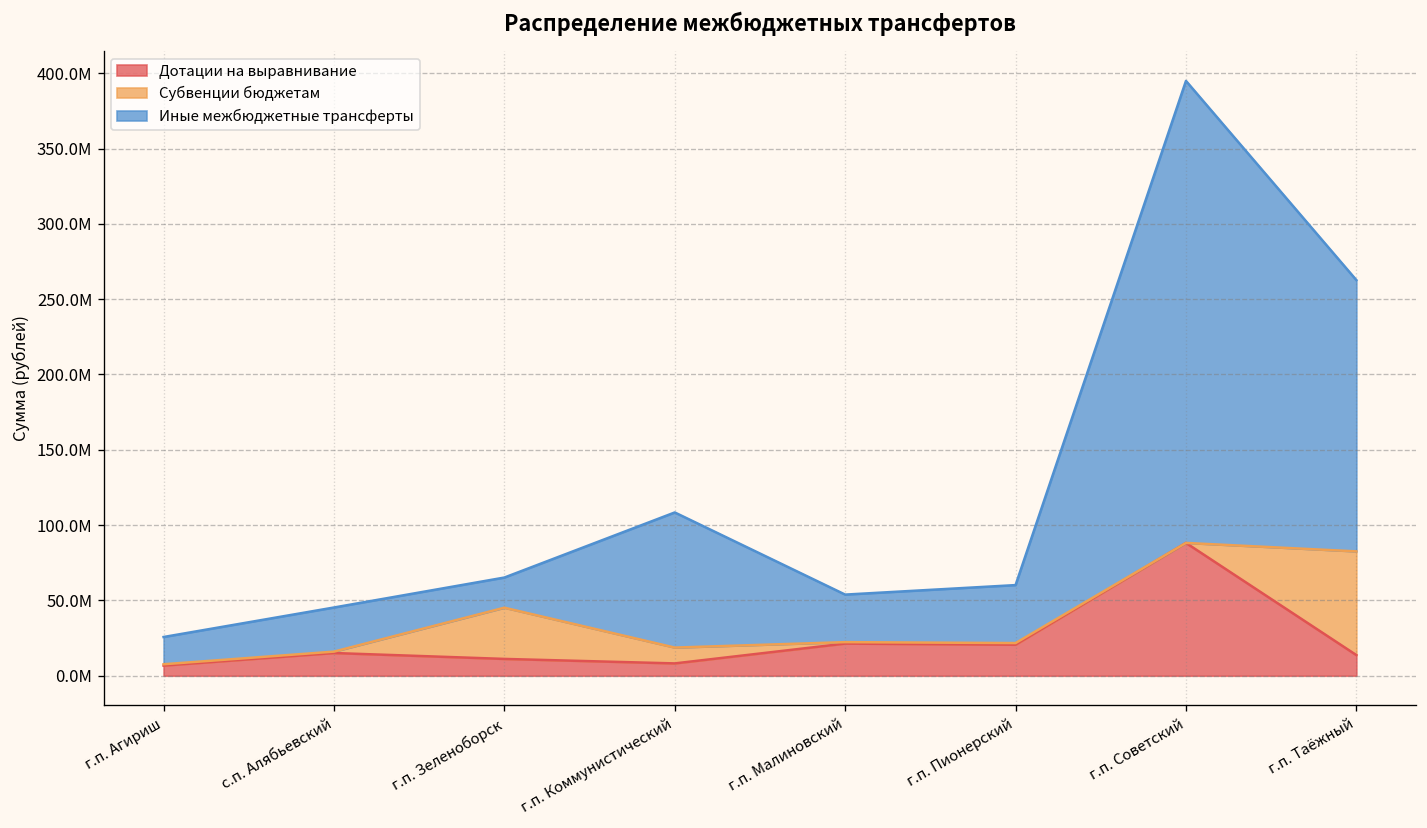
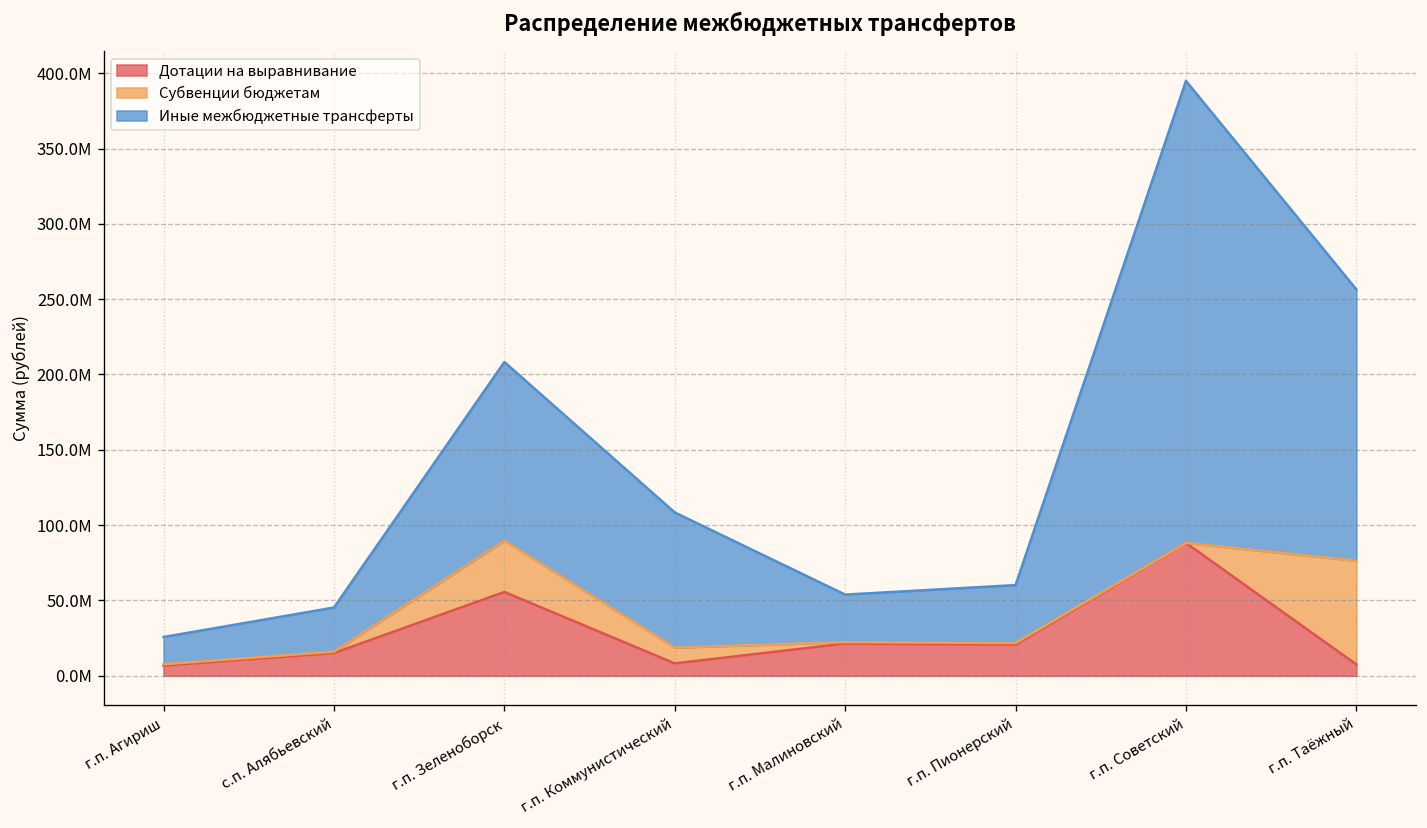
  {
    "Дотации на выравнивание": {
-     "г.п. Зеленоборск": 11000000,
+     "г.п. Зеленоборск": 56000000,
      "г.п. Коммунистический": 8000000,
-     "г.п. Таёжный": 14000000
+     "г.п. Таёжный": 7000000
    },
    "Субвенции бюджетам": {
      "г.п. Зеленоборск": 34000000,
      "г.п. Коммунистический": 11000000,
      "г.п. Таёжный": 69000000
    },
    "Иные межбюджетные трансферты": {
      "г.п. Агириш": 18000000,
      "с.п. Алябьевский": 29000000,
-     "г.п. Зеленоборск": 20000000,
+     "г.п. Зеленоборск": 119000000,
      "г.п. Коммунистический": 90000000,
      "г.п. Малиновский": 32000000,
      "г.п. Пионерский": 38000000,
      "г.п. Советский": 307000000,
      "г.п. Таёжный": 180000000
    }
  }
